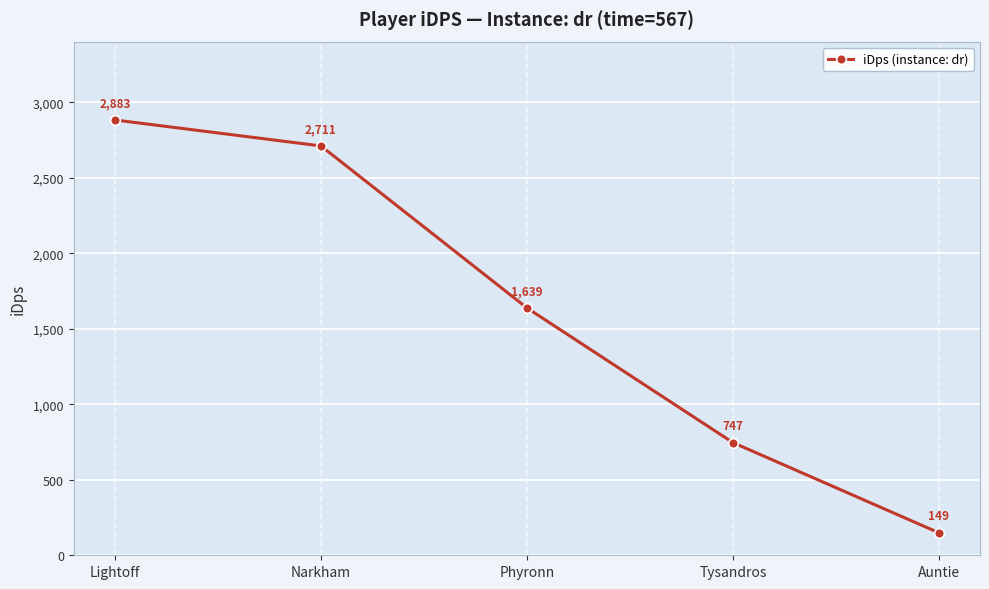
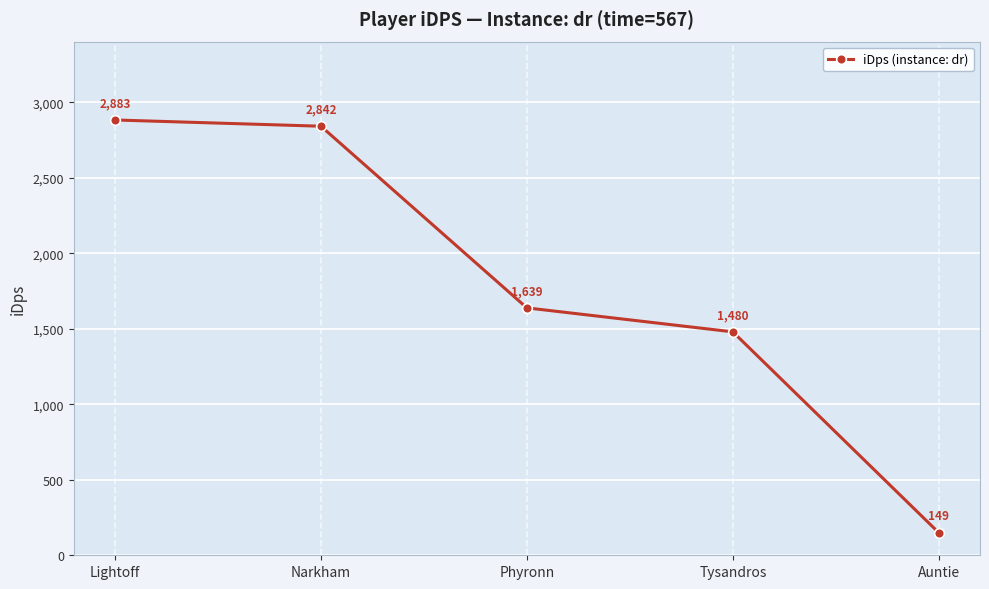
  {
    "Lightoff": "2,883",
-   "Narkham": "2,711",
+   "Narkham": "2,842",
    "Phyronn": "1,639",
-   "Tysandros": "747",
+   "Tysandros": "1,480",
    "Auntie": "149"
  }
